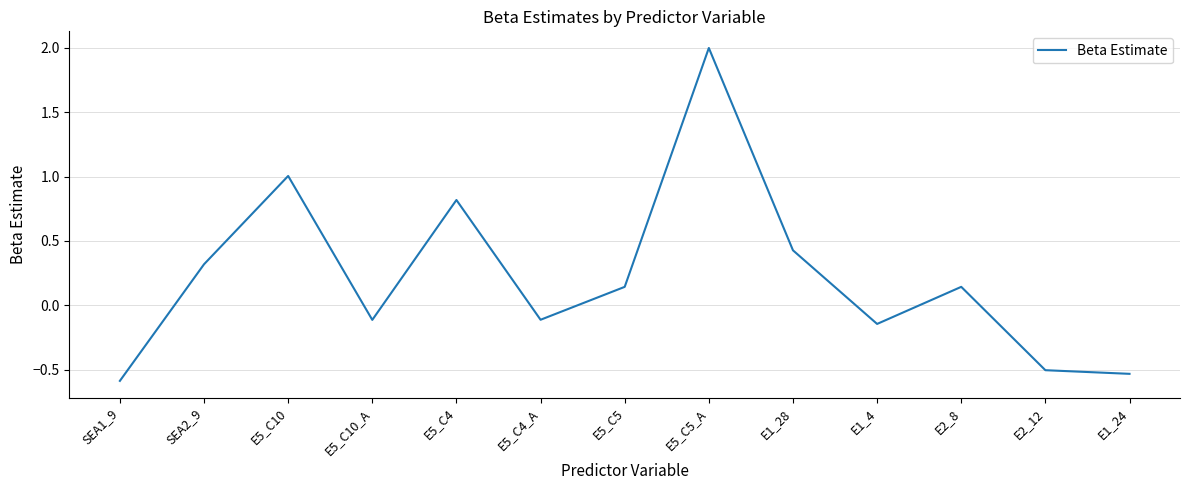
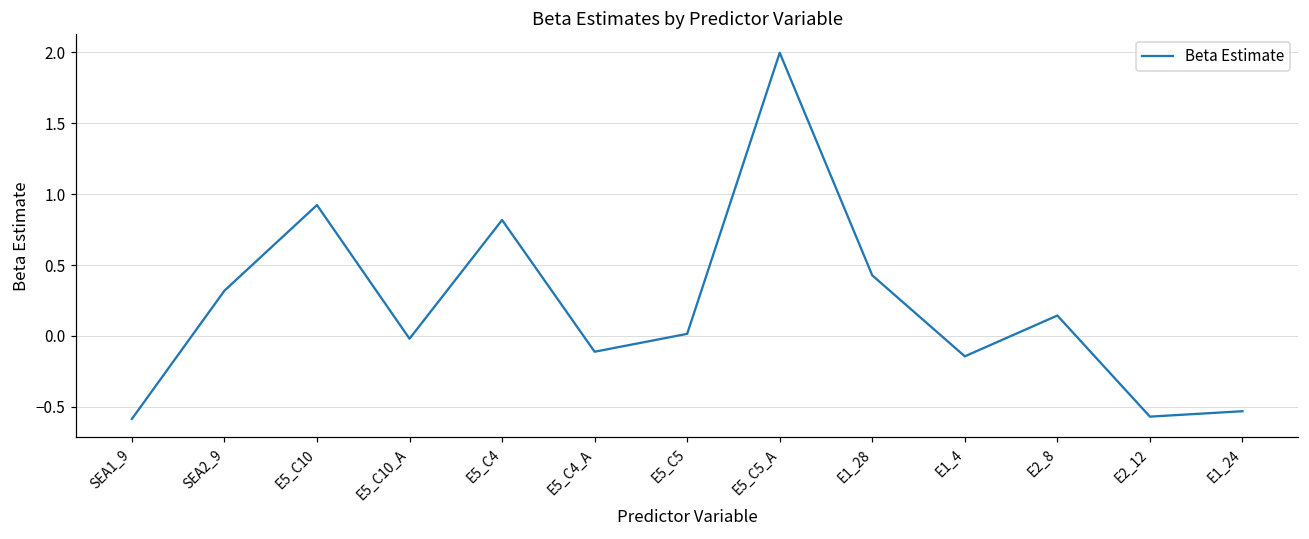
  {
    "SEA1_9": -0.59,
    "SEA2_9": 0.32,
-   "E5_C10": 1.00,
-   "E5_C10_A": -0.11,
+   "E5_C10": 0.92,
+   "E5_C10_A": -0.02,
    "E5_C4": 0.82,
    "E5_C4_A": -0.11,
-   "E5_C5": 0.14,
+   "E5_C5": 0.01,
    "E5_C5_A": 2.00,
    "E1_28": 0.43,
    "E1_4": -0.14,
    "E2_8": 0.14,
-   "E2_12": -0.50,
+   "E2_12": -0.57,
    "E1_24": -0.53
  }
